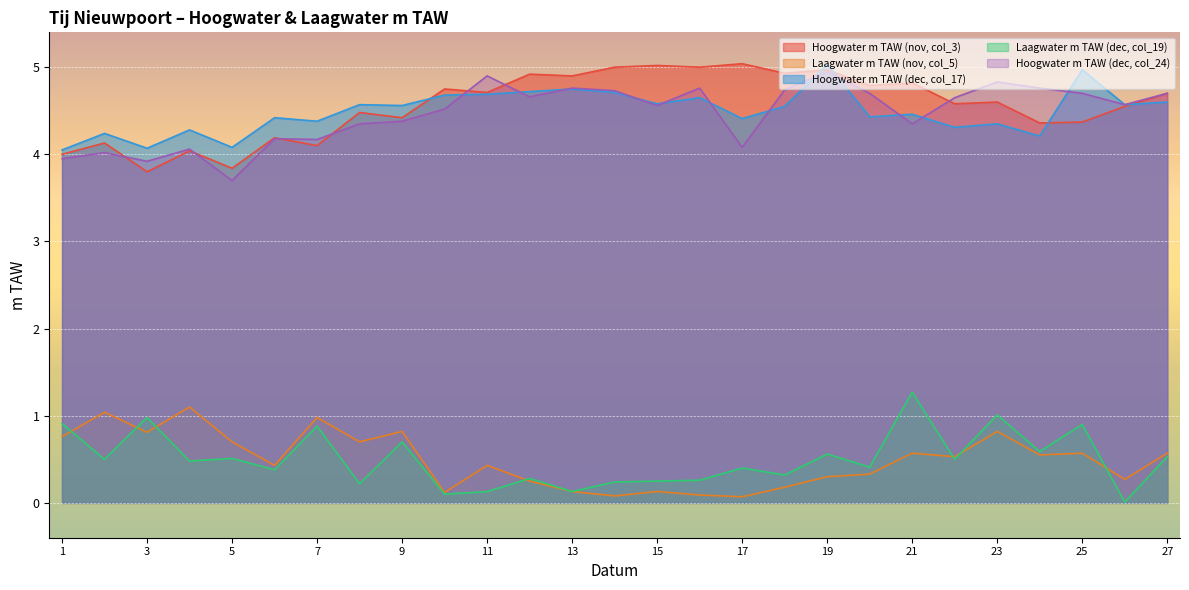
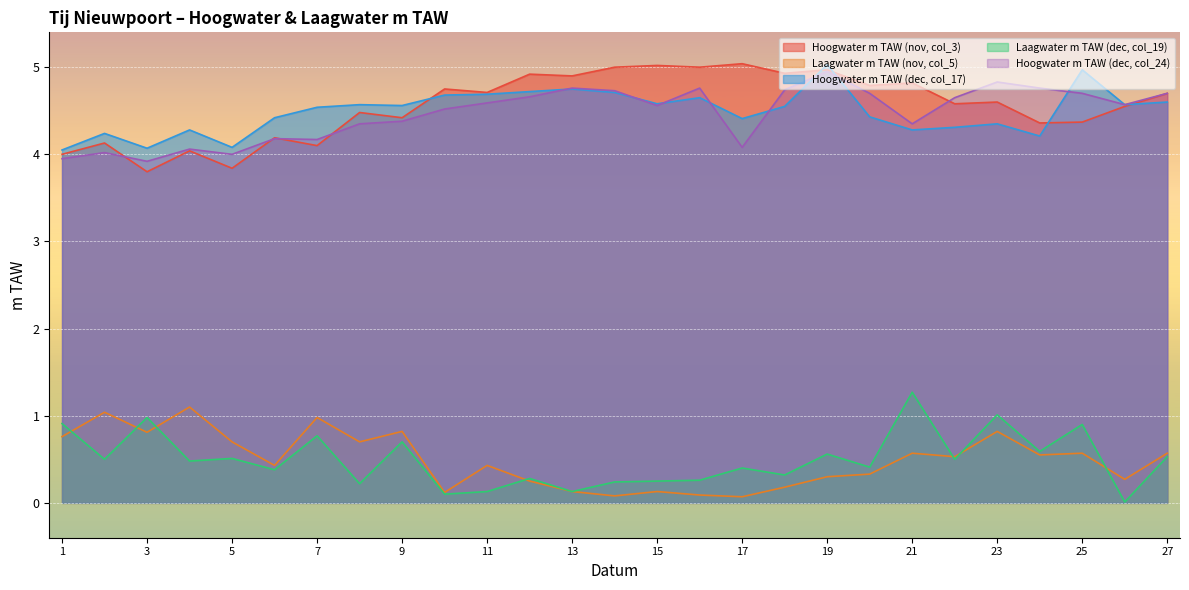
  {
    "Hoogwater m TAW (dec, col_17)": {
      "1": 4.1,
      "3": 4.1,
      "5": 4.1,
-     "7": 4.4,
+     "7": 4.5,
      "9": 4.6,
      "17": 4.4,
-     "21": 4.5,
+     "21": 4.3,
      "23": 4.4,
      "27": 4.6
    },
    "Laagwater m TAW (dec, col_19)": {
      "1": 0.9,
      "3": 1.0,
      "5": 0.5,
-     "7": 0.9,
+     "7": 0.8,
      "9": 0.7,
      "11": 0.1,
      "15": 0.3,
      "17": 0.4,
      "19": 0.6,
      "21": 1.3,
      "23": 1.0,
      "25": 0.9,
      "27": 0.5
    },
    "Hoogwater m TAW (dec, col_24)": {
      "1": 4.0,
      "3": 3.9,
-     "5": 3.7,
+     "5": 4.0,
      "7": 4.2,
      "9": 4.4,
-     "11": 4.9,
+     "11": 4.6,
      "17": 4.1,
      "21": 4.4,
      "25": 4.7
    }
  }
